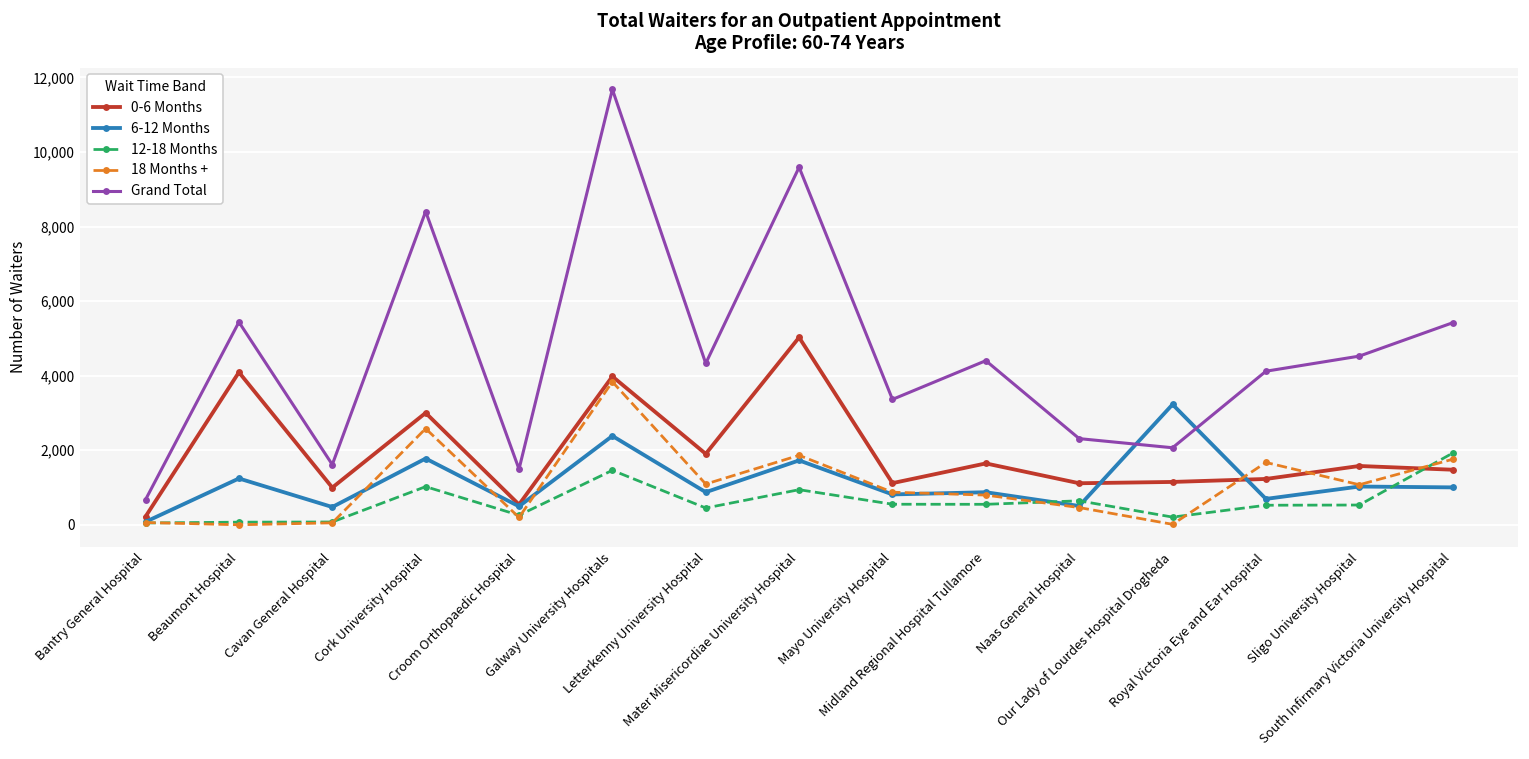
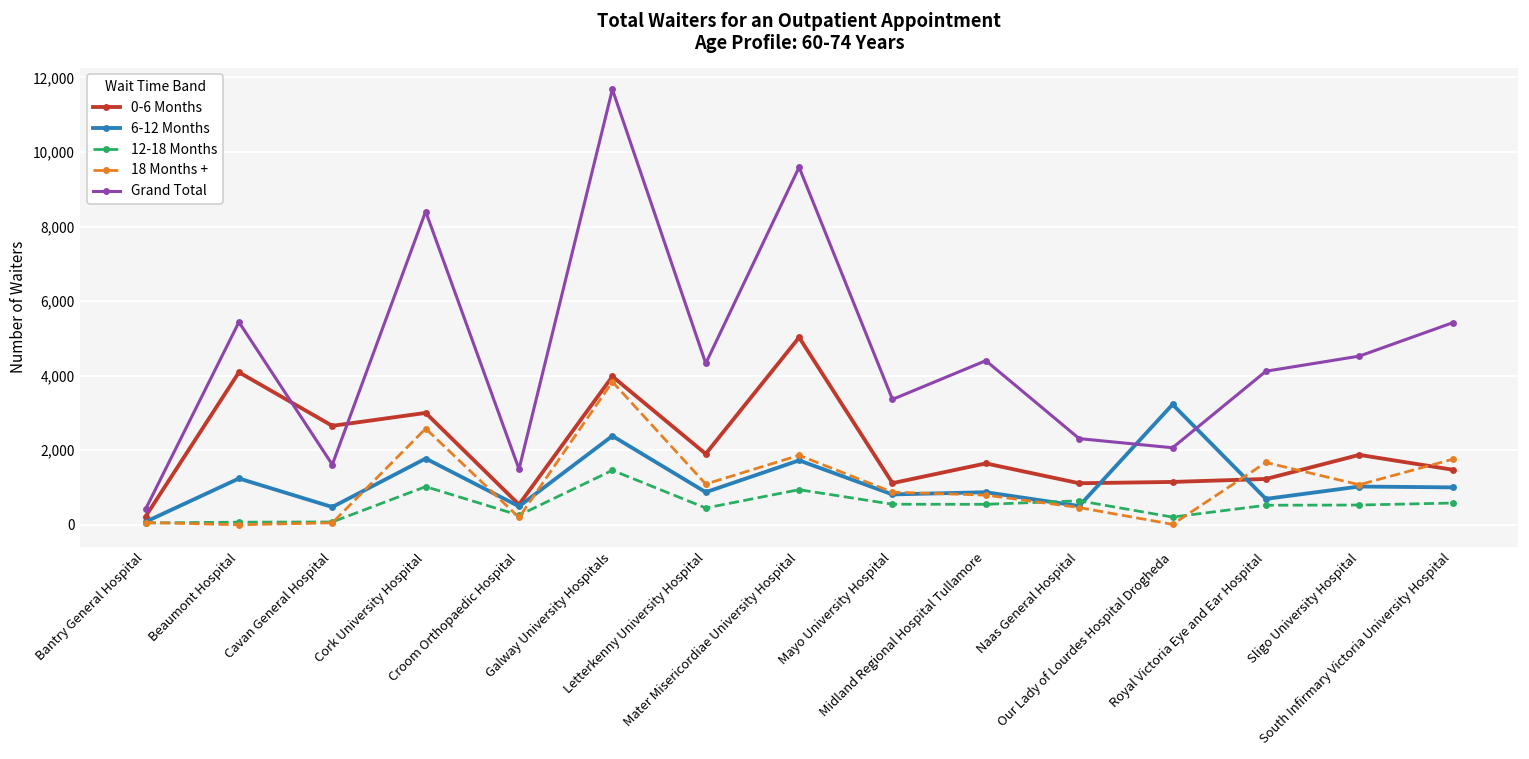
  {
    "0-6 Months": {
      "Bantry General Hospital": "200",
      "Beaumont Hospital": "4,100",
-     "Cavan General Hospital": "1,000",
+     "Cavan General Hospital": "2,700",
      "Cork University Hospital": "3,000",
      "Galway University Hospitals": "4,000",
      "Letterkenny University Hospital": "1,900",
      "Mater Misericordiae University Hospital": "5,000",
      "Mayo University Hospital": "1,100",
      "Midland Regional Hospital Tullamore": "1,600",
      "Naas General Hospital": "1,100",
      "Our Lady of Lourdes Hospital Drogheda": "1,100",
      "Royal Victoria Eye and Ear Hospital": "1,200",
-     "Sligo University Hospital": "1,600",
+     "Sligo University Hospital": "1,900",
      "South Infirmary Victoria University Hospital": "1,500"
    },
    "6-12 Months": {
      "Beaumont Hospital": "1,200",
      "Cavan General Hospital": "500",
      "Cork University Hospital": "1,800",
      "Galway University Hospitals": "2,400",
      "Letterkenny University Hospital": "900",
      "Mater Misericordiae University Hospital": "1,700",
      "Midland Regional Hospital Tullamore": "900",
      "Our Lady of Lourdes Hospital Drogheda": "3,200",
      "Royal Victoria Eye and Ear Hospital": "700",
      "South Infirmary Victoria University Hospital": "1,000"
    },
    "12-18 Months": {
      "Cork University Hospital": "1,000",
      "Galway University Hospitals": "1,500",
      "Letterkenny University Hospital": "500",
      "Mater Misericordiae University Hospital": "900",
      "Mayo University Hospital": "600",
      "Midland Regional Hospital Tullamore": "500",
      "Naas General Hospital": "600",
      "Our Lady of Lourdes Hospital Drogheda": "200",
      "Royal Victoria Eye and Ear Hospital": "500",
      "Sligo University Hospital": "500",
-     "South Infirmary Victoria University Hospital": "1,900"
+     "South Infirmary Victoria University Hospital": "600"
    },
    "18 Months +": {
      "Cork University Hospital": "2,600",
      "Galway University Hospitals": "3,800",
      "Letterkenny University Hospital": "1,100",
      "Mater Misericordiae University Hospital": "1,900",
      "Midland Regional Hospital Tullamore": "800",
      "Our Lady of Lourdes Hospital Drogheda": "0",
      "Royal Victoria Eye and Ear Hospital": "1,700",
      "South Infirmary Victoria University Hospital": "1,800"
    },
    "Grand Total": {
-     "Bantry General Hospital": "700",
+     "Bantry General Hospital": "400",
      "Beaumont Hospital": "5,400",
      "Cavan General Hospital": "1,600",
      "Cork University Hospital": "8,400",
      "Croom Orthopaedic Hospital": "1,500",
      "Galway University Hospitals": "11,700",
      "Letterkenny University Hospital": "4,300",
      "Mater Misericordiae University Hospital": "9,600",
      "Mayo University Hospital": "3,400",
      "Midland Regional Hospital Tullamore": "4,400",
      "Naas General Hospital": "2,300",
      "Our Lady of Lourdes Hospital Drogheda": "2,100",
      "Royal Victoria Eye and Ear Hospital": "4,100",
      "Sligo University Hospital": "4,500",
      "South Infirmary Victoria University Hospital": "5,400"
    }
  }
